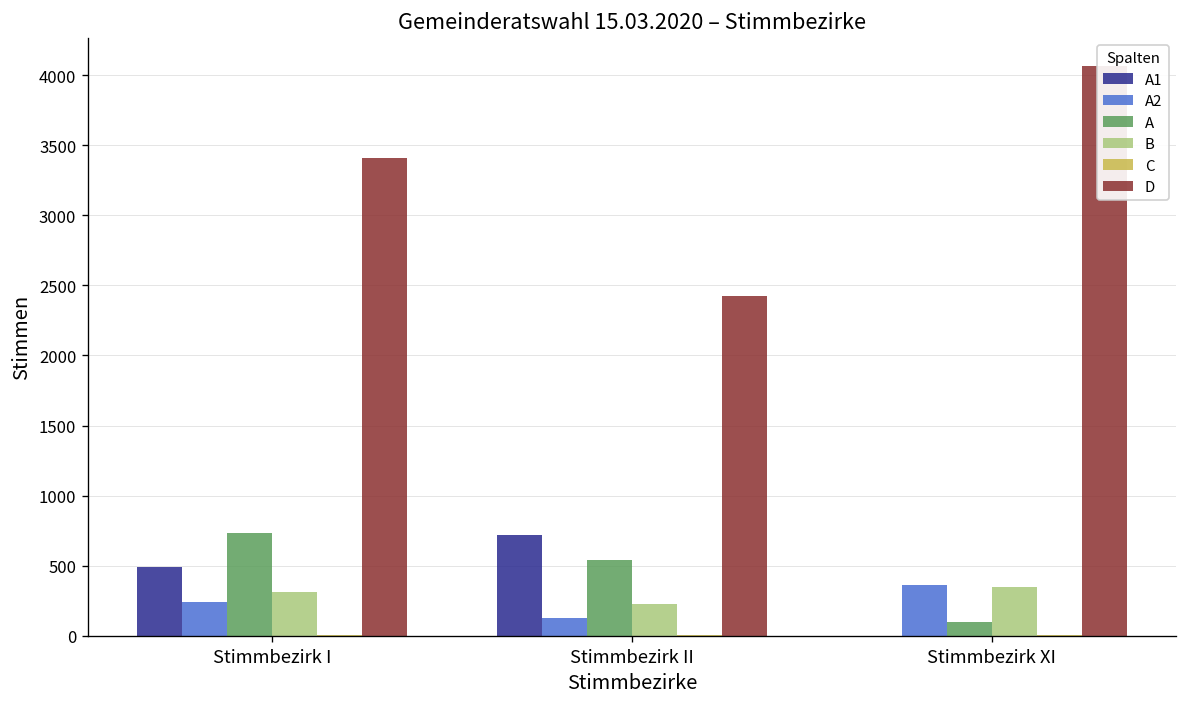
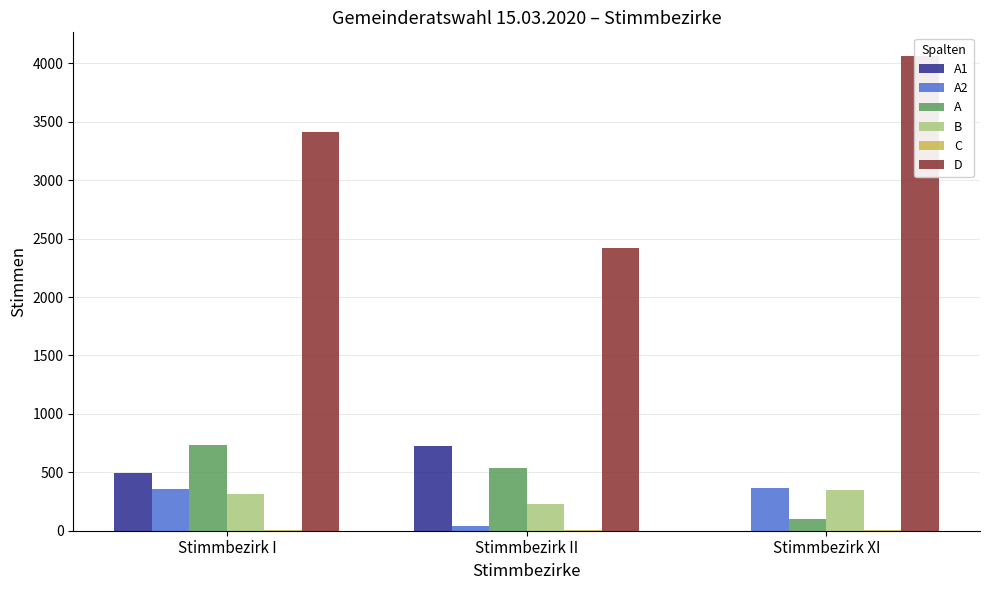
  {
    "A1": {
      "Stimmbezirk I": 490,
      "Stimmbezirk II": 720,
      "Stimmbezirk XI": 0
    },
    "A2": {
-     "Stimmbezirk I": 240,
-     "Stimmbezirk II": 130,
+     "Stimmbezirk I": 360,
+     "Stimmbezirk II": 40,
      "Stimmbezirk XI": 370
    },
    "A": {
      "Stimmbezirk I": 730,
      "Stimmbezirk II": 540,
      "Stimmbezirk XI": 100
    },
    "D": {
      "Stimmbezirk I": 3410,
      "Stimmbezirk II": 2420
    }
  }
